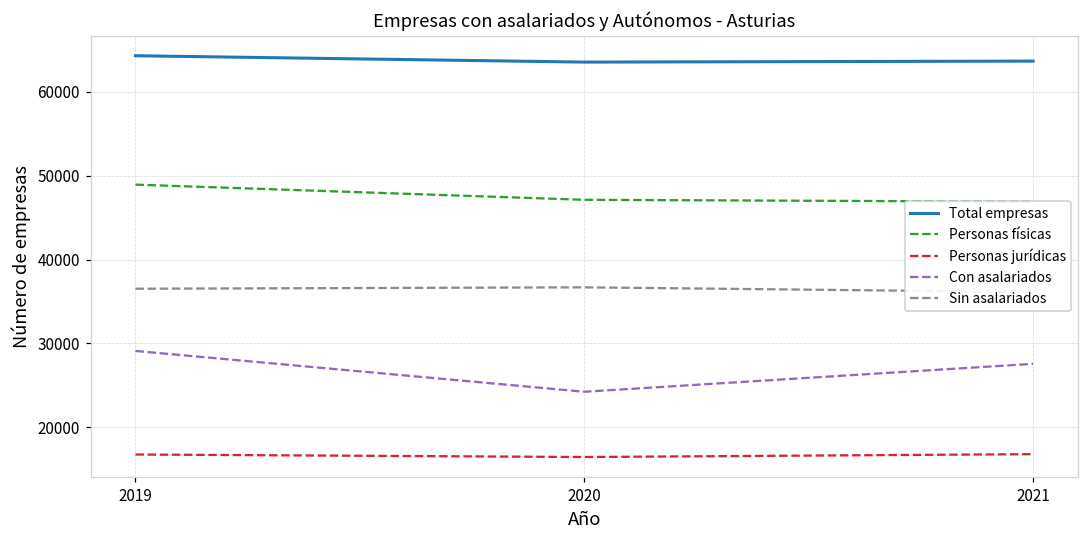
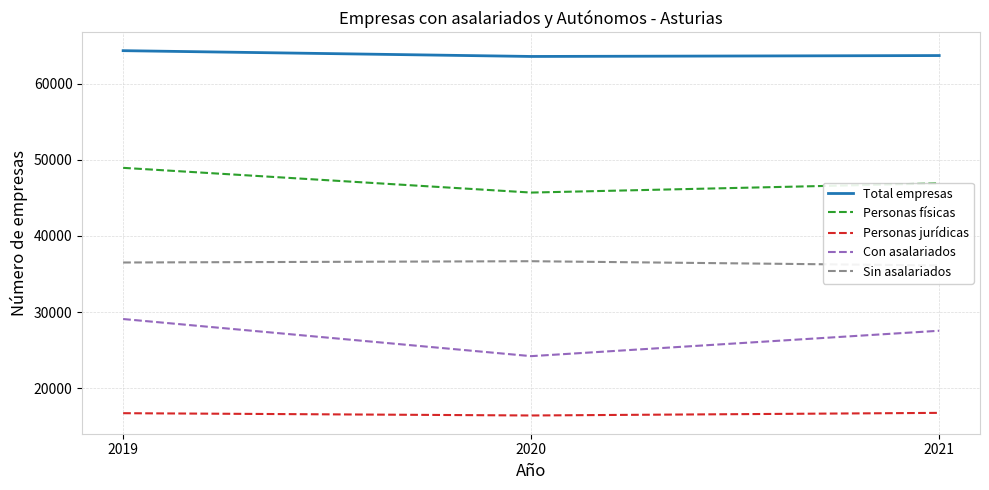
  {
    "Total empresas": {
      "2019": 64000,
      "2020": 64000,
      "2021": 64000
    },
    "Personas físicas": {
      "2019": 49000,
-     "2020": 47000
+     "2020": 46000
    },
    "Personas jurídicas": {
      "2019": 17000,
      "2020": 16000,
      "2021": 17000
    },
    "Con asalariados": {
      "2019": 29000,
      "2020": 24000,
      "2021": 28000
    },
    "Sin asalariados": {
      "2019": 37000,
      "2020": 37000
    }
  }
